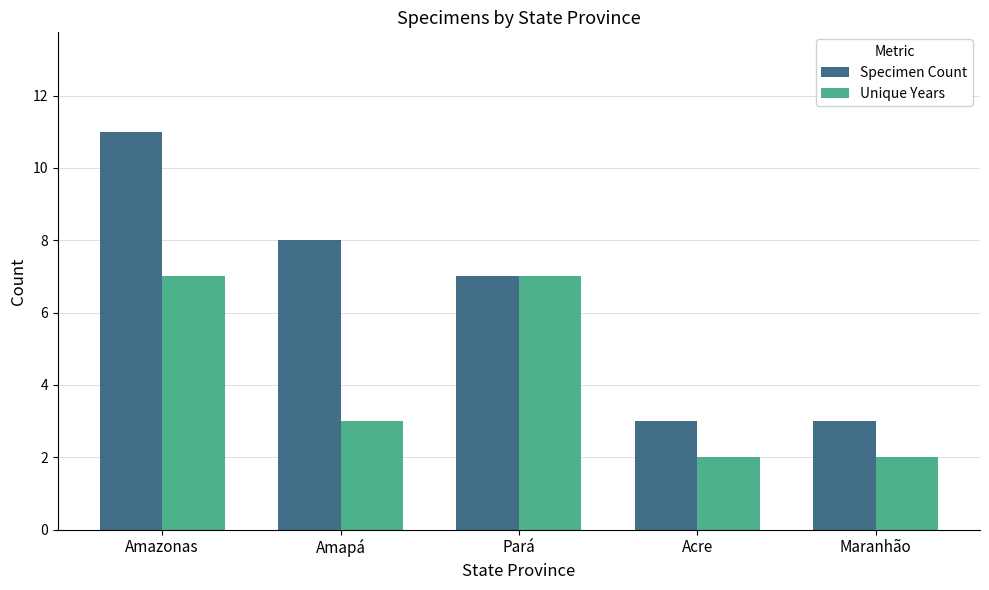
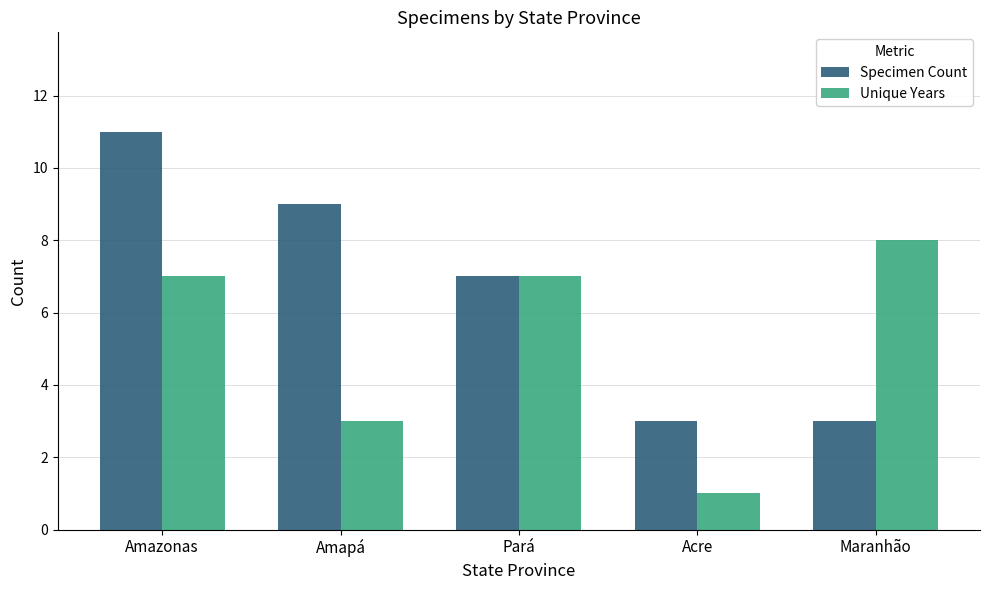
  {
    "Specimen Count": {
      "Amazonas": 11,
-     "Amapá": 8,
+     "Amapá": 9,
      "Pará": 7,
      "Acre": 3,
      "Maranhão": 3
    },
    "Unique Years": {
      "Amazonas": 7,
      "Amapá": 3,
      "Pará": 7,
-     "Acre": 2,
-     "Maranhão": 2
+     "Acre": 1,
+     "Maranhão": 8
    }
  }
